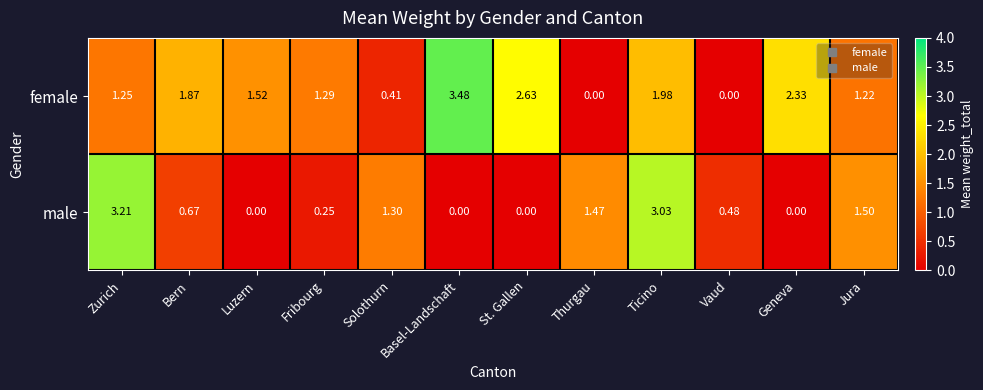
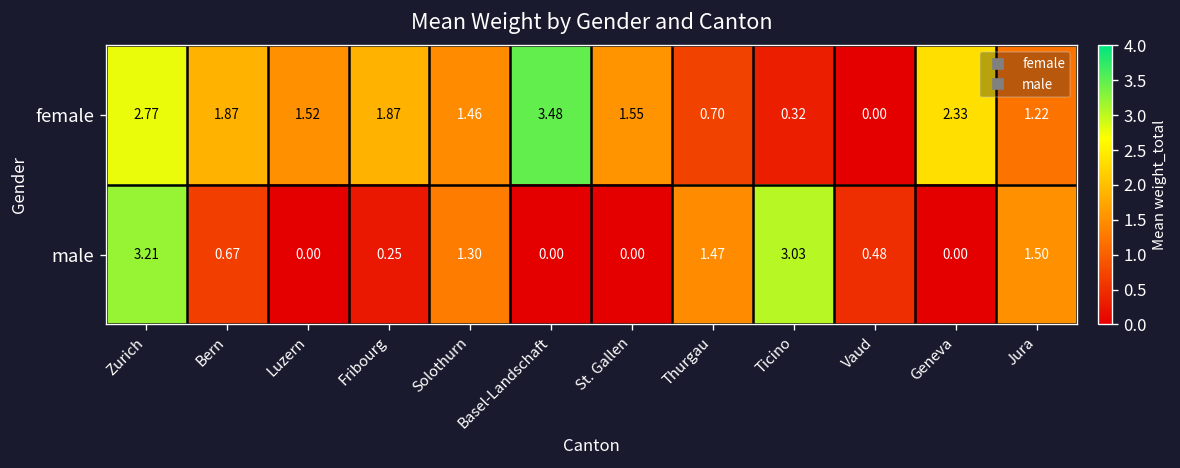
  {
    "female": {
-     "Zurich": 1.25,
+     "Zurich": 2.77,
      "Bern": 1.87,
      "Luzern": 1.52,
-     "Fribourg": 1.29,
-     "Solothurn": 0.41,
+     "Fribourg": 1.87,
+     "Solothurn": 1.46,
      "Basel-Landschaft": 3.48,
-     "St. Gallen": 2.63,
-     "Thurgau": 0.00,
-     "Ticino": 1.98,
+     "St. Gallen": 1.55,
+     "Thurgau": 0.70,
+     "Ticino": 0.32,
      "Vaud": 0.00,
      "Geneva": 2.33,
      "Jura": 1.22
    },
    "male": {
      "Zurich": 3.21,
      "Bern": 0.67,
      "Luzern": 0.00,
      "Fribourg": 0.25,
      "Solothurn": 1.30,
      "Basel-Landschaft": 0.00,
      "St. Gallen": 0.00,
      "Thurgau": 1.47,
      "Ticino": 3.03,
      "Vaud": 0.48,
      "Geneva": 0.00,
      "Jura": 1.50
    }
  }
